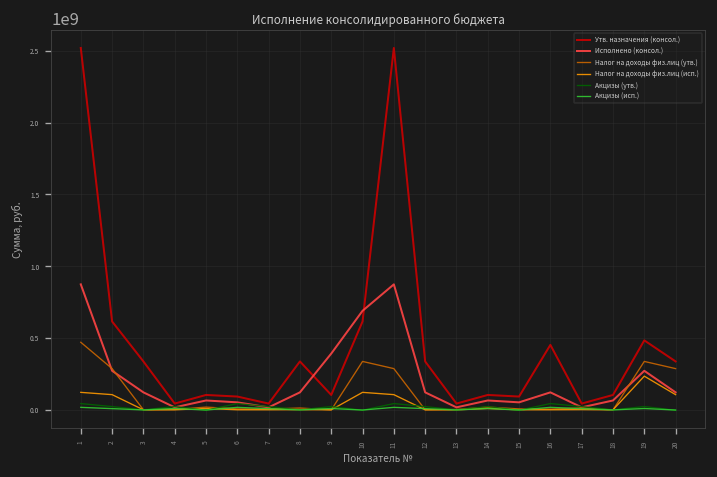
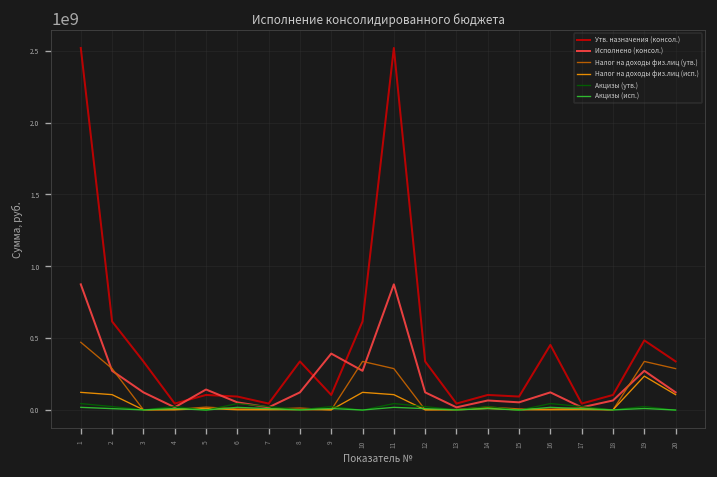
  {
    "Утв. назначения (консол.)": {
      "1": 2520000000,
      "2": 620000000,
      "3": 340000000,
      "5": 100000000,
      "6": 90000000,
      "8": 340000000,
      "9": 100000000,
      "10": 620000000,
      "11": 2520000000,
      "12": 340000000,
      "13": 40000000,
      "14": 100000000,
      "15": 90000000,
      "16": 450000000,
      "18": 100000000,
      "19": 480000000,
      "20": 340000000
    },
    "Исполнено (консол.)": {
      "1": 870000000,
      "3": 120000000,
-     "5": 70000000,
+     "5": 140000000,
      "8": 120000000,
      "9": 390000000,
-     "10": 690000000,
+     "10": 270000000,
      "11": 870000000,
      "12": 120000000,
      "14": 70000000,
      "15": 50000000,
      "16": 120000000,
      "18": 70000000,
      "19": 270000000
    },
    "Налог на доходы физ.лиц (утв.)": {
      "1": 470000000,
      "10": 340000000,
      "11": 290000000,
      "19": 340000000,
      "20": 290000000
    },
    "Налог на доходы физ.лиц (исп.)": {
      "1": 120000000,
      "2": 110000000,
      "10": 120000000,
      "11": 110000000,
      "19": 230000000
    },
    "Акцизы (утв.)": {
      "1": 40000000,
      "11": 40000000,
      "16": 40000000
    },
    "Акцизы (исп.)": {
      "1": 20000000,
      "11": 20000000
    }
  }
